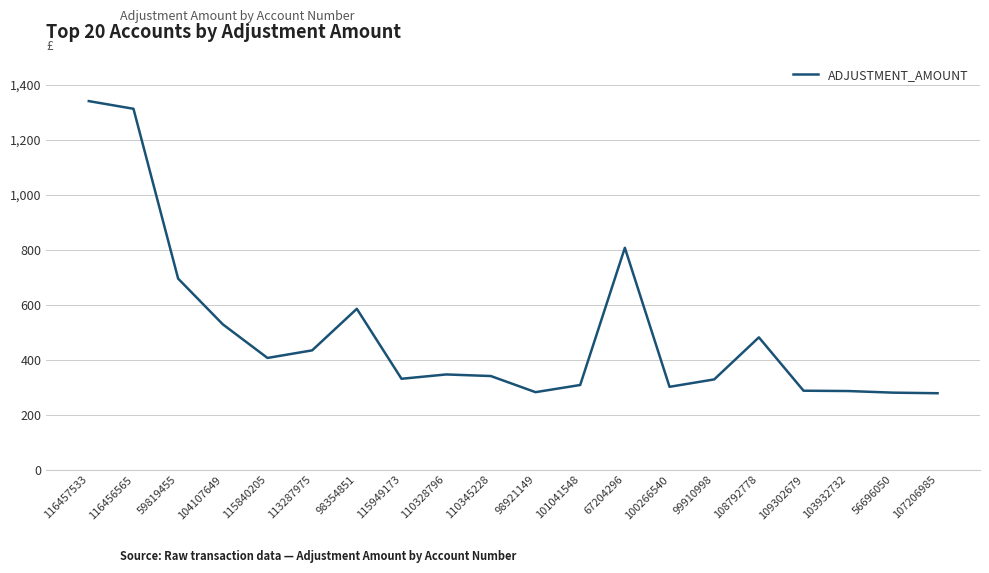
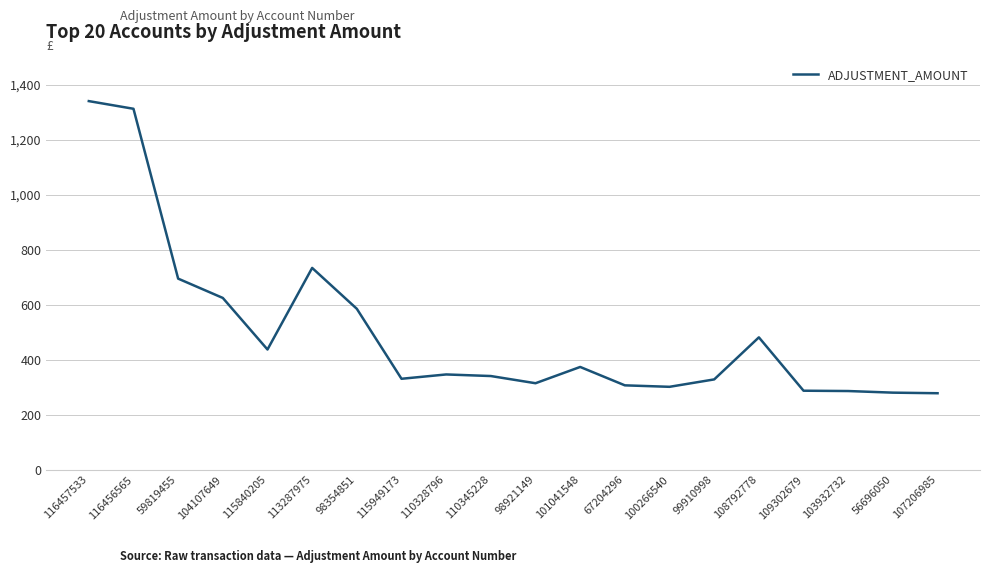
  {
    "116457533": "1,340",
    "116456565": "1,310",
    "59819455": "700",
-   "104107649": "530",
-   "115840205": "410",
-   "113287975": "430",
+   "104107649": "630",
+   "115840205": "440",
+   "113287975": "730",
    "98354851": "590",
    "115949173": "330",
    "110328796": "350",
    "110345228": "340",
-   "98921149": "280",
-   "101041548": "310",
-   "67204296": "810",
+   "98921149": "310",
+   "101041548": "370",
+   "67204296": "310",
    "100266540": "300",
    "99910998": "330",
    "108792778": "480",
    "109302679": "290",
    "103932732": "290",
    "56696050": "280",
    "107206985": "280"
  }
